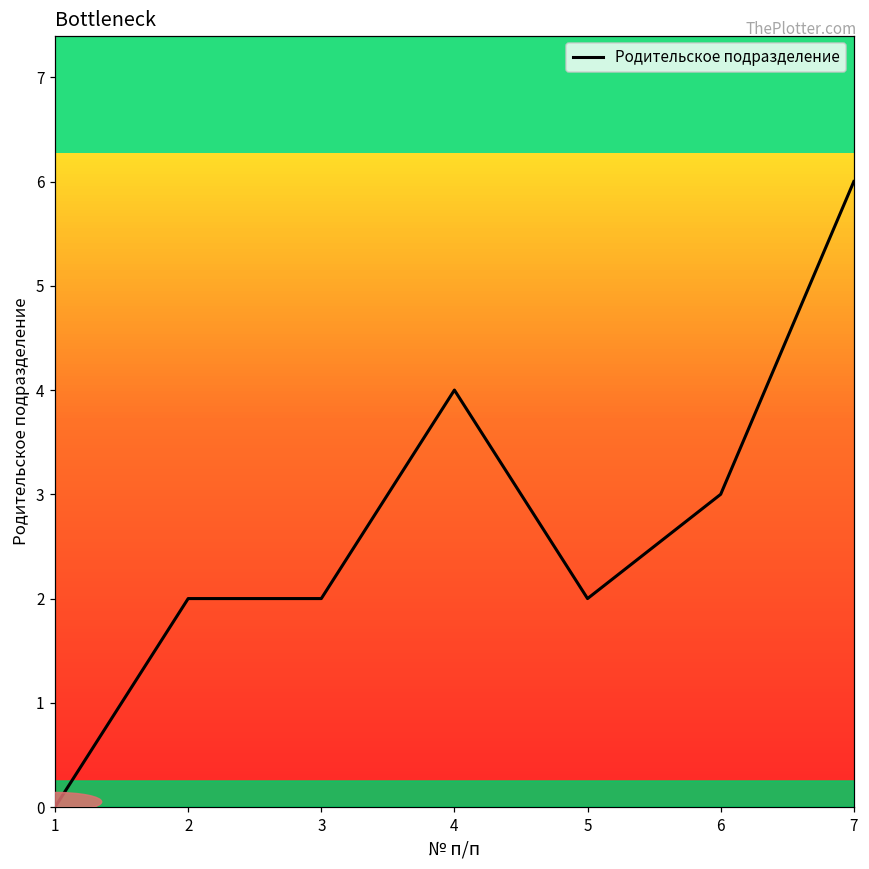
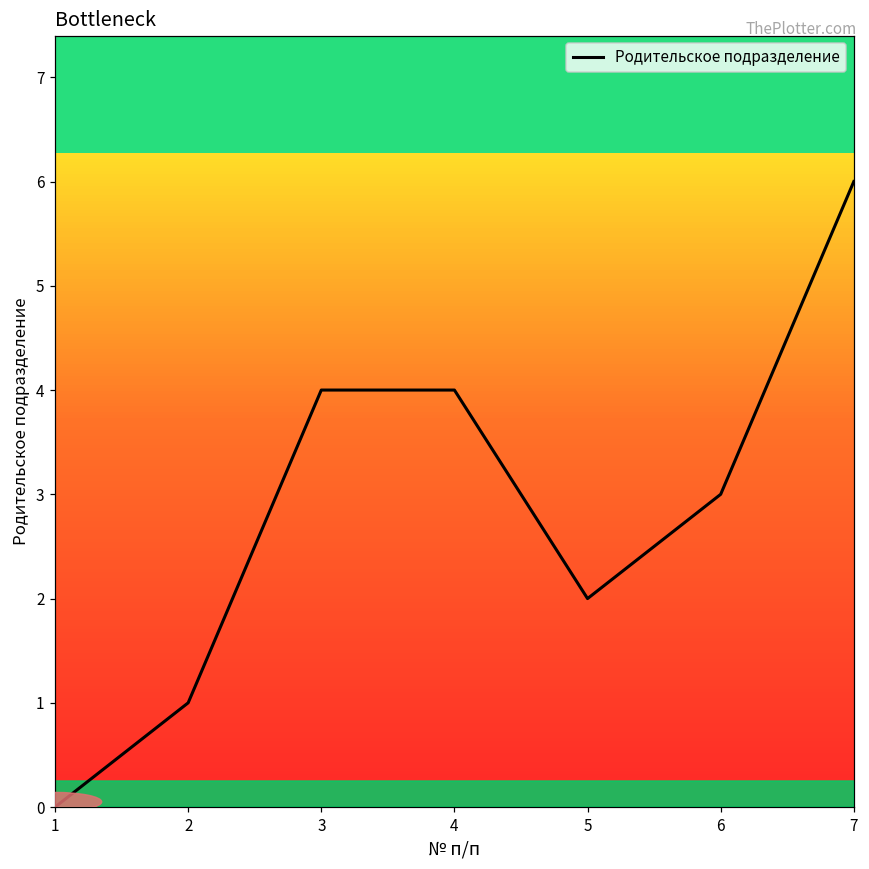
  {
-   "2": 2,
-   "3": 2,
+   "2": 1,
+   "3": 4,
    "4": 4,
    "5": 2,
    "6": 3,
    "7": 6
  }
